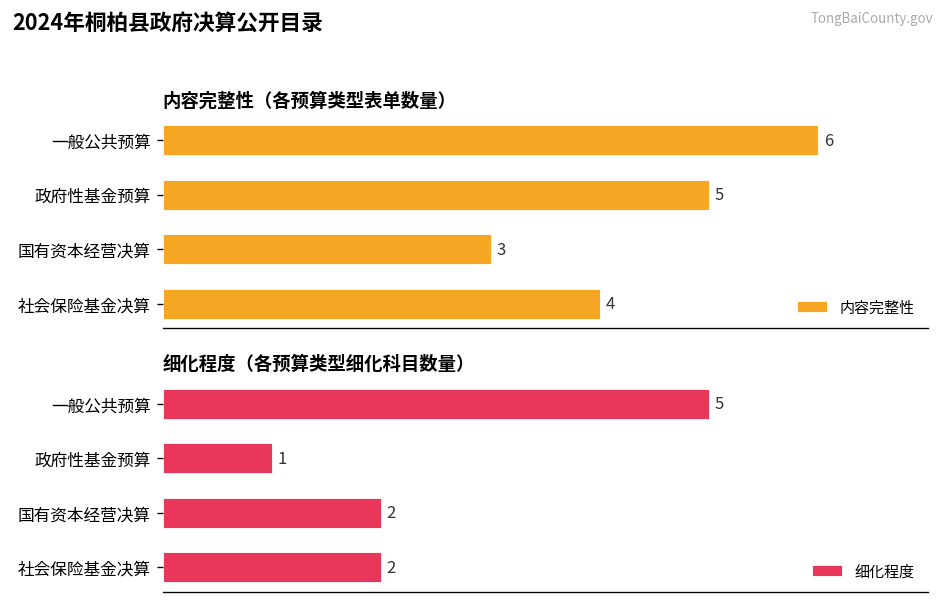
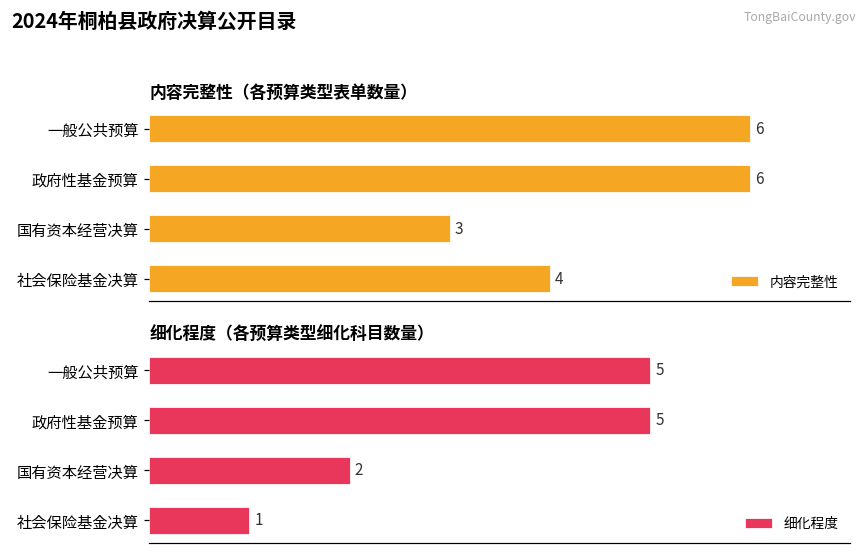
  {
    "内容完整性（各预算类型表单数量）": {
      "一般公共预算": 6,
-     "政府性基金预算": 5,
+     "政府性基金预算": 6,
      "国有资本经营决算": 3,
      "社会保险基金决算": 4
    },
    "细化程度（各预算类型细化科目数量）": {
      "一般公共预算": 5,
-     "政府性基金预算": 1,
+     "政府性基金预算": 5,
      "国有资本经营决算": 2,
-     "社会保险基金决算": 2
+     "社会保险基金决算": 1
    }
  }
